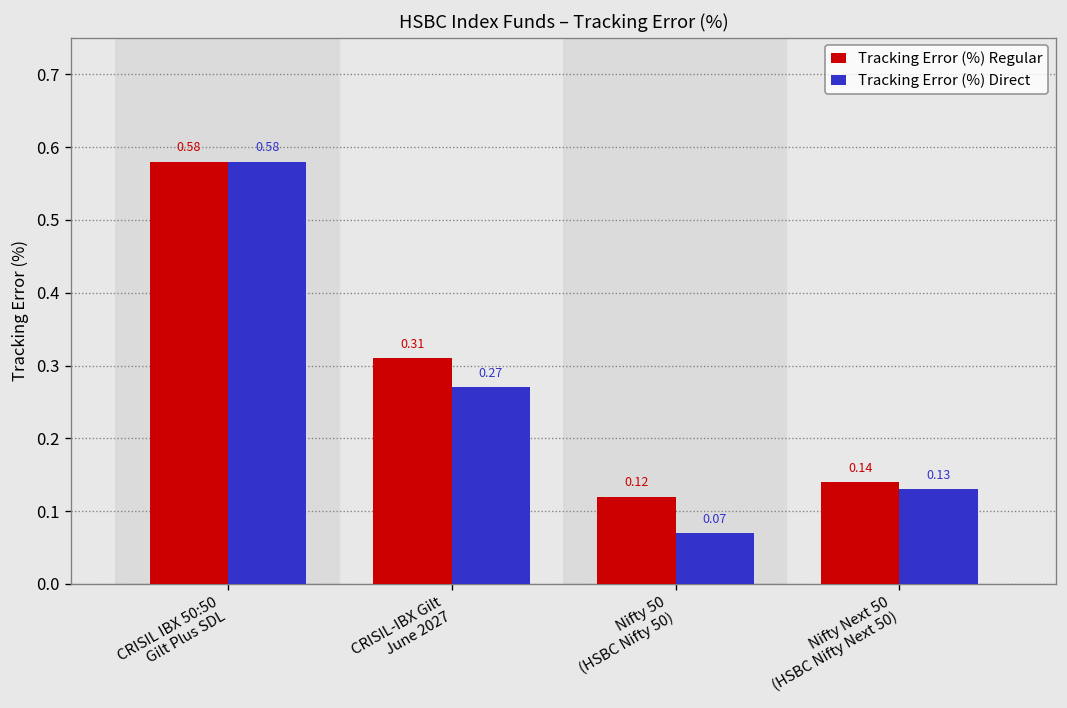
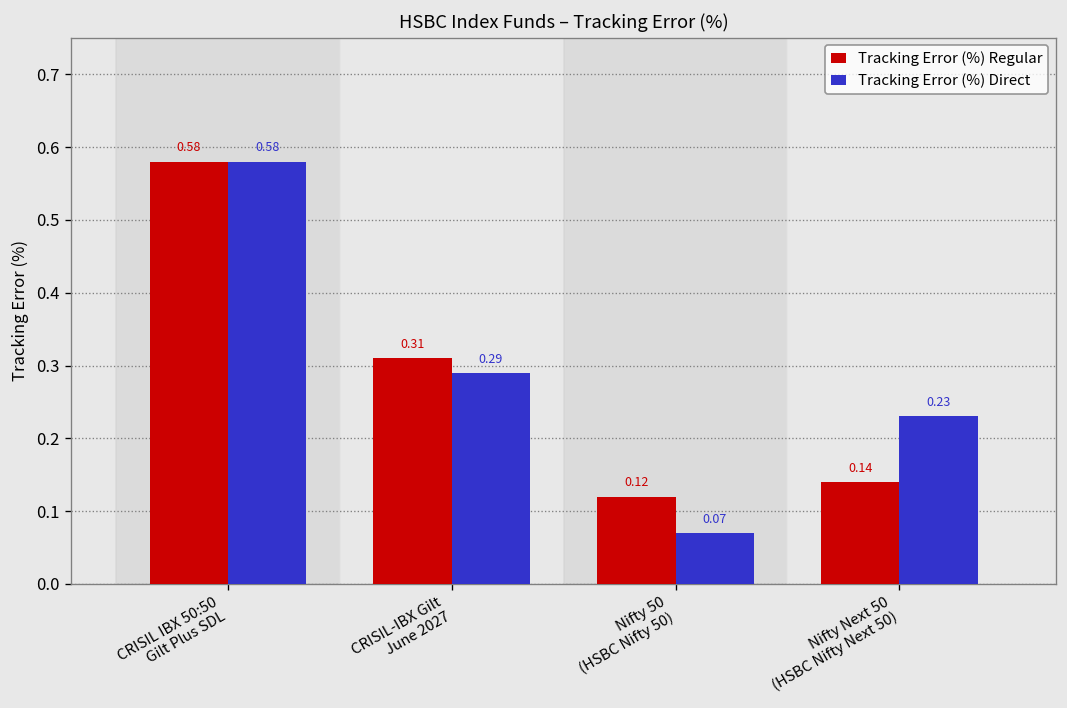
  {
    "Tracking Error (%) Regular": {
      "CRISIL IBX 50:50 Gilt Plus SDL": 0.58,
      "CRISIL-IBX Gilt June 2027": 0.31,
      "Nifty 50 (HSBC Nifty 50)": 0.12,
      "Nifty Next 50 (HSBC Nifty Next 50)": 0.14
    },
    "Tracking Error (%) Direct": {
      "CRISIL IBX 50:50 Gilt Plus SDL": 0.58,
-     "CRISIL-IBX Gilt June 2027": 0.27,
+     "CRISIL-IBX Gilt June 2027": 0.29,
      "Nifty 50 (HSBC Nifty 50)": 0.07,
-     "Nifty Next 50 (HSBC Nifty Next 50)": 0.13
+     "Nifty Next 50 (HSBC Nifty Next 50)": 0.23
    }
  }
